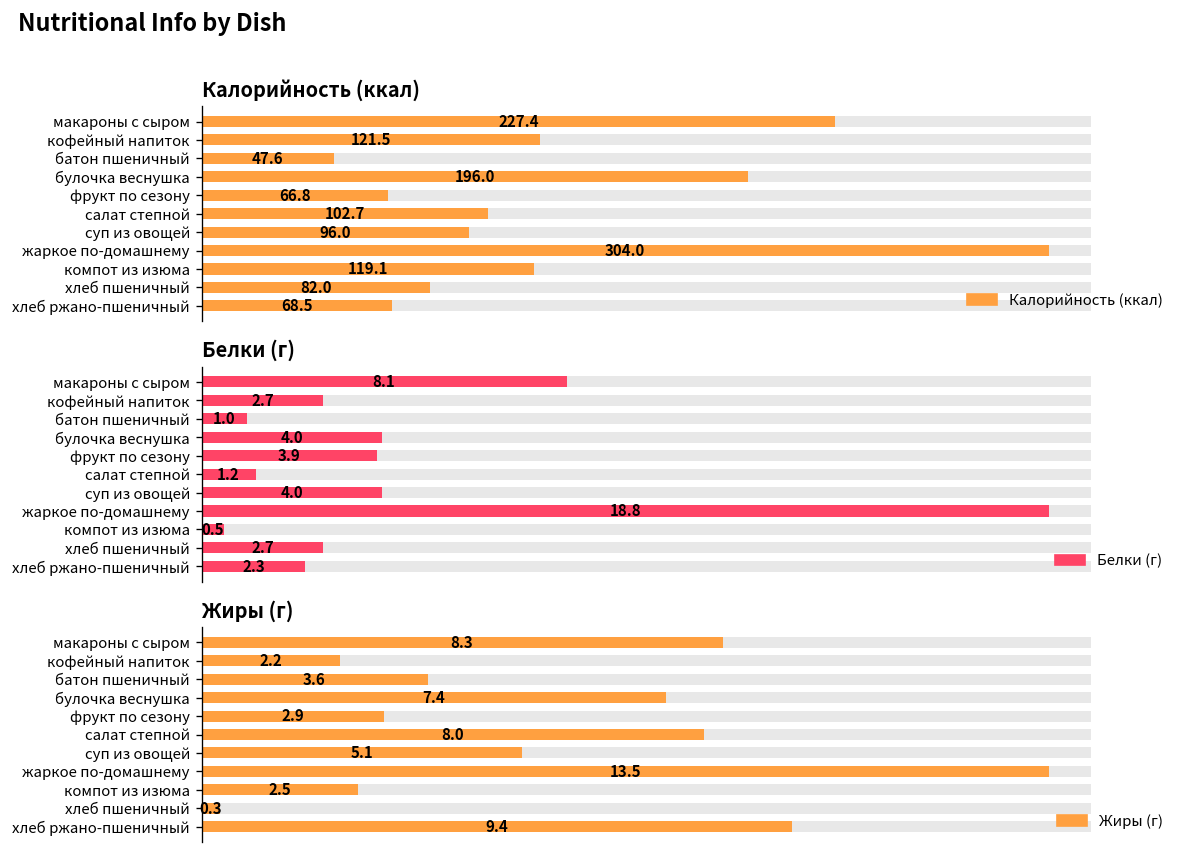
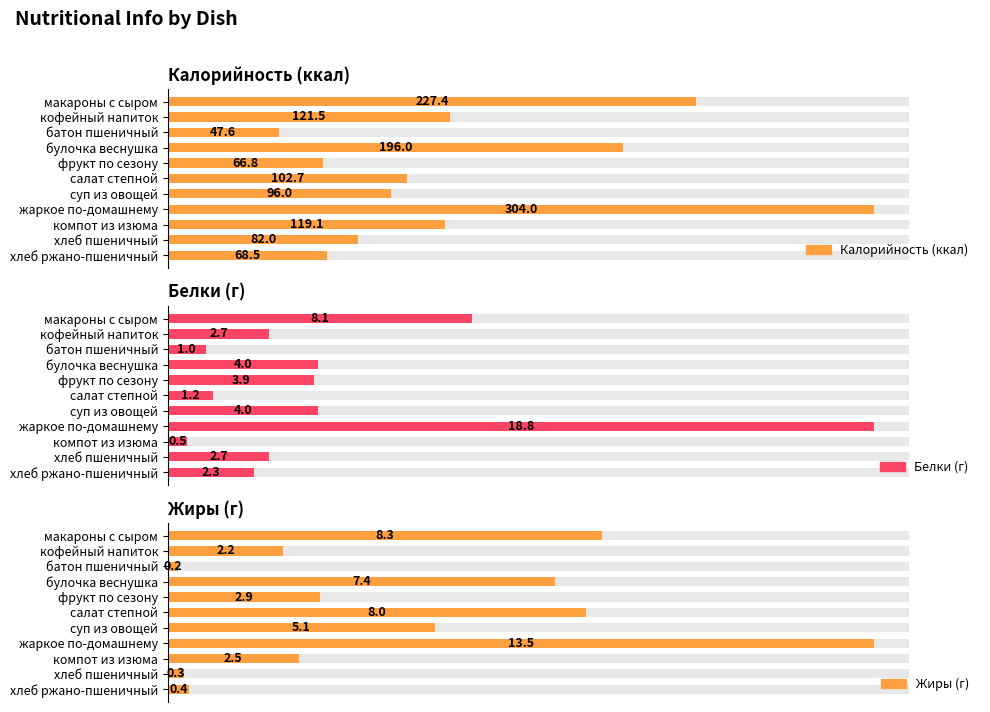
  {
    "Жиры (г)": {
      "Жиры (г)": {
-       "батон пшеничный": 3.6,
-       "хлеб ржано-пшеничный": 9.4
+       "батон пшеничный": 0.2,
+       "хлеб ржано-пшеничный": 0.4
      }
    }
  }
